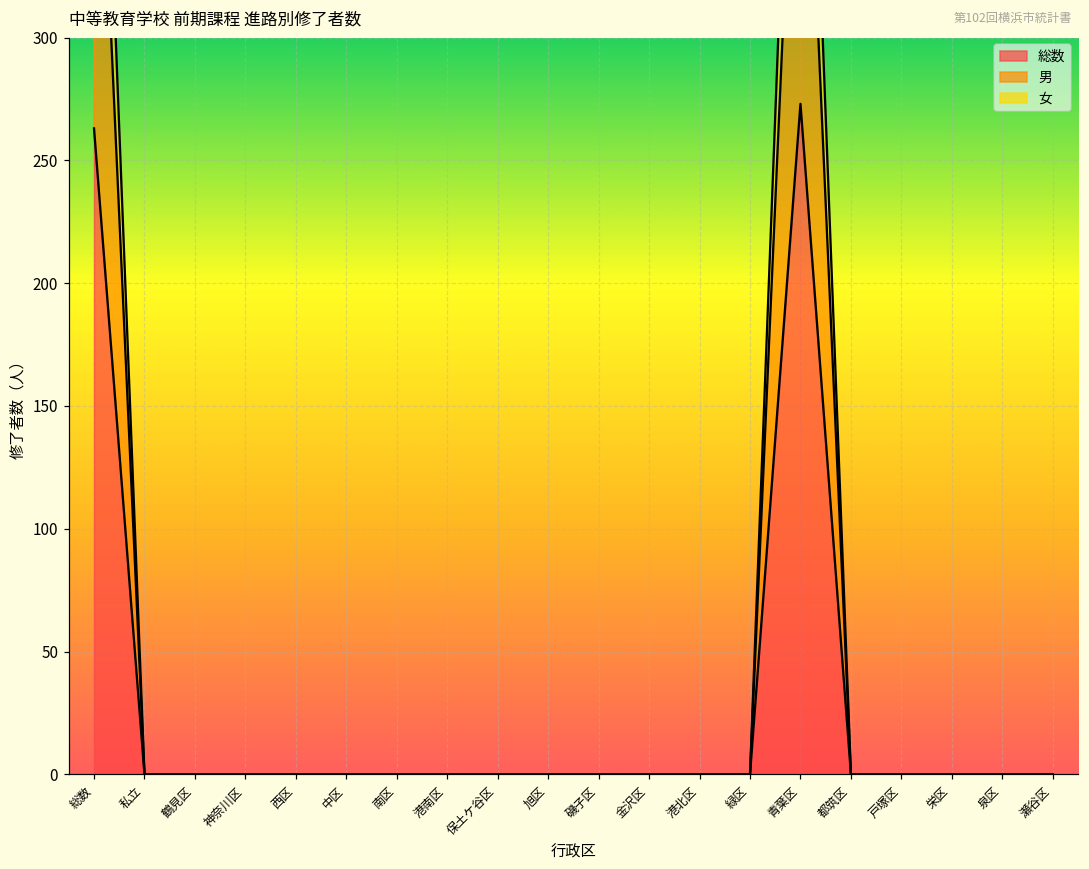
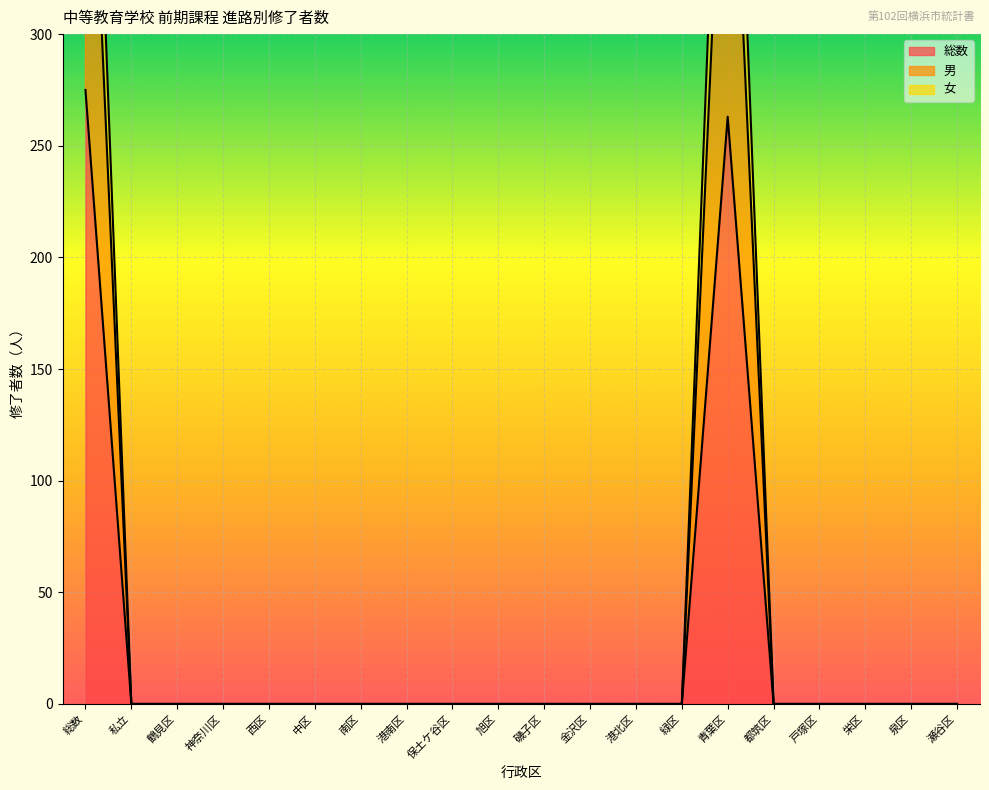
  {
    "総数": {
-     "総数": 263,
-     "青葉区": 273
+     "総数": 275,
+     "青葉区": 263
    }
  }
